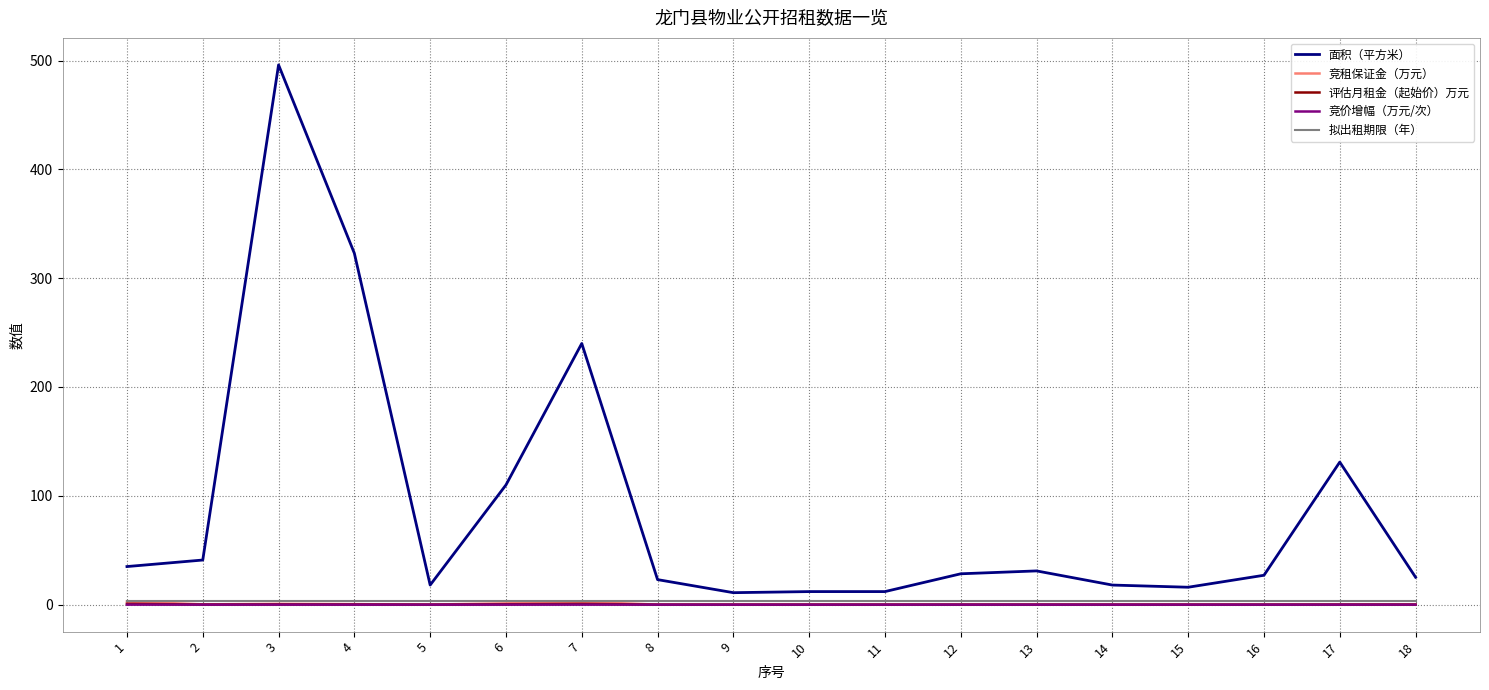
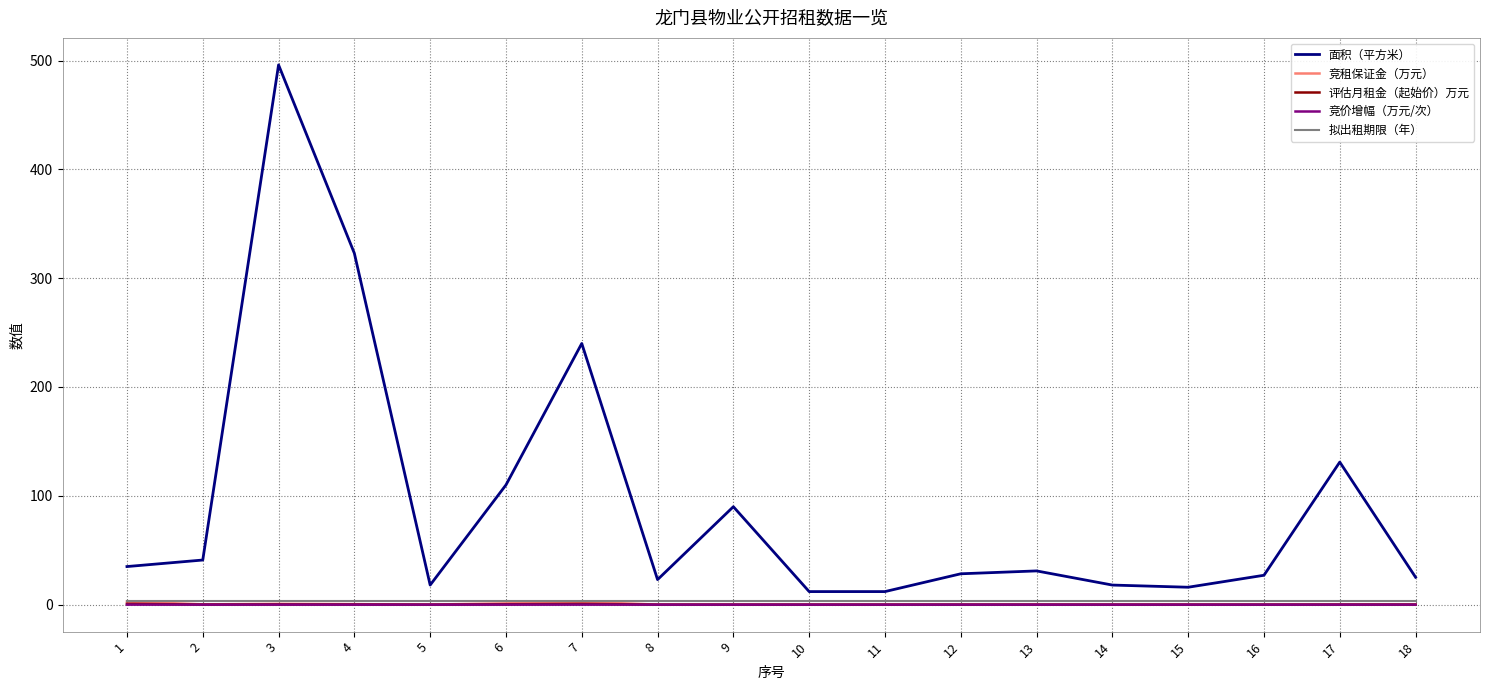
  {
    "面积（平方米）": {
      "1": 35,
      "2": 41,
      "3": 496,
      "4": 323,
      "5": 18,
      "6": 110,
      "7": 240,
      "8": 23,
-     "9": 11,
+     "9": 90,
      "10": 12,
      "11": 12,
      "12": 28,
      "13": 31,
      "14": 18,
      "15": 16,
      "16": 27,
      "17": 131,
      "18": 25
    },
    "拟出租期限（年）": {
      "2": 3,
      "4": 3,
      "5": 3,
      "8": 3,
      "9": 3,
      "10": 3,
      "11": 3,
      "12": 3,
      "13": 3,
      "14": 3,
      "15": 3,
      "16": 3,
      "17": 3,
      "18": 3
    }
  }
